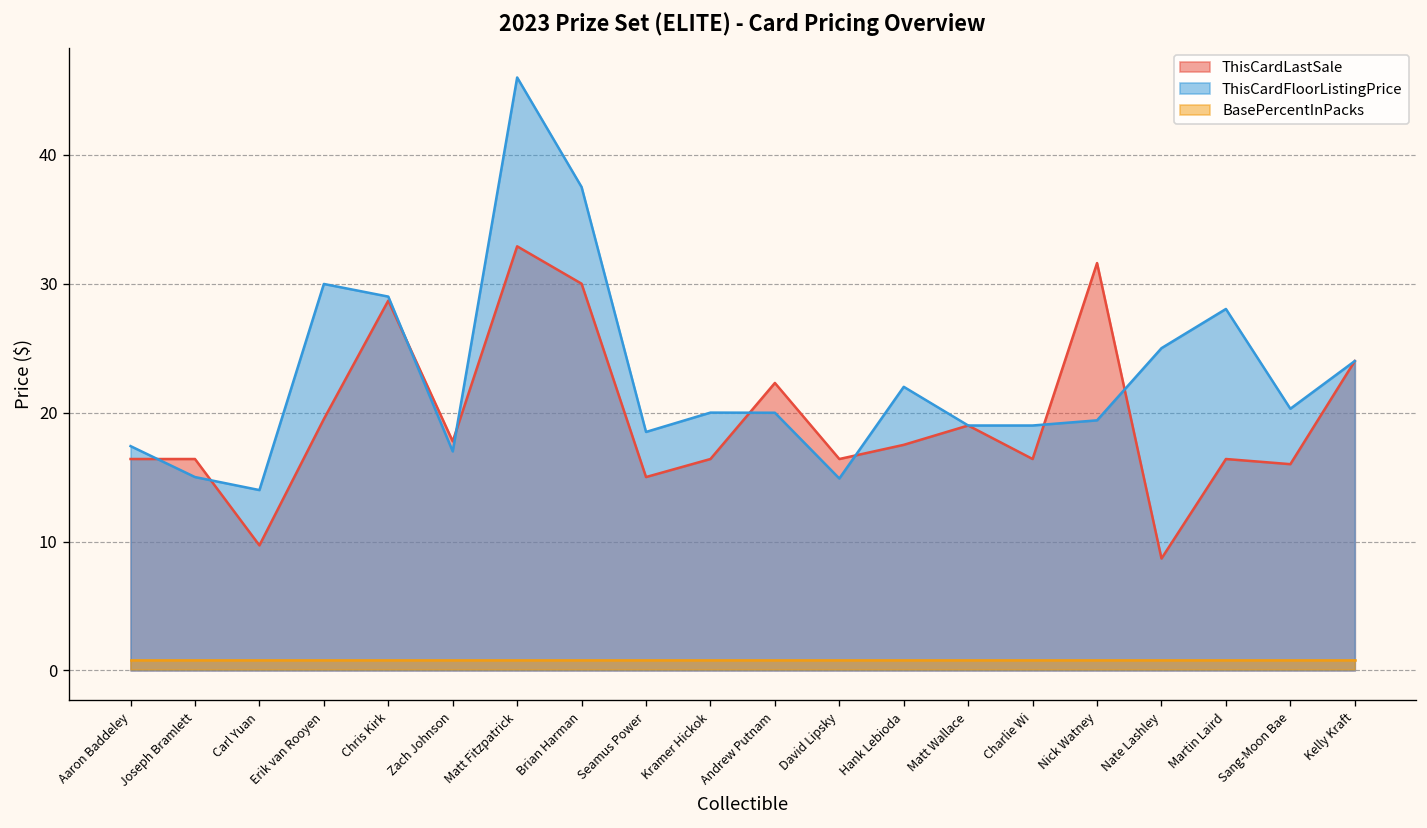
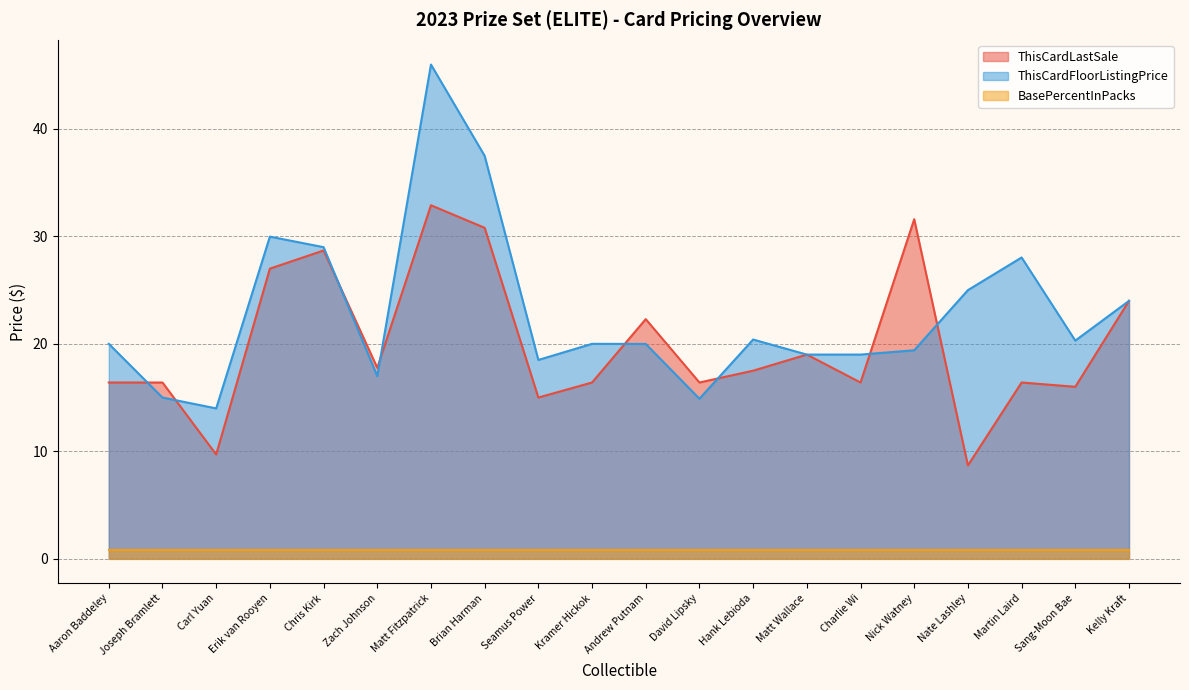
  {
    "ThisCardLastSale": {
      "Aaron Baddeley": 16.4,
      "Joseph Bramlett": 16.4,
      "Carl Yuan": 9.7,
-     "Erik van Rooyen": 19.5,
+     "Erik van Rooyen": 27.0,
      "Chris Kirk": 28.7,
      "Zach Johnson": 17.8,
      "Matt Fitzpatrick": 32.9,
-     "Brian Harman": 30.0,
+     "Brian Harman": 30.8,
      "Seamus Power": 15.0,
      "Kramer Hickok": 16.4,
      "Andrew Putnam": 22.3,
      "David Lipsky": 16.4,
      "Hank Lebioda": 17.5,
      "Charlie Wi": 16.4,
      "Nick Watney": 31.6,
      "Nate Lashley": 8.7,
      "Martin Laird": 16.4,
      "Sang-Moon Bae": 16.0
    },
    "ThisCardFloorListingPrice": {
-     "Aaron Baddeley": 17.4,
+     "Aaron Baddeley": 20.0,
      "Joseph Bramlett": 15.0,
      "Carl Yuan": 14.0,
      "Erik van Rooyen": 30.0,
      "Chris Kirk": 29.0,
      "Zach Johnson": 17.0,
      "Matt Fitzpatrick": 46.0,
      "Brian Harman": 37.5,
      "Seamus Power": 18.5,
      "Kramer Hickok": 20.0,
      "Andrew Putnam": 20.0,
      "David Lipsky": 14.9,
-     "Hank Lebioda": 22.0,
+     "Hank Lebioda": 20.4,
      "Charlie Wi": 19.0,
      "Nick Watney": 19.4,
      "Nate Lashley": 25.0,
      "Martin Laird": 28.0,
      "Sang-Moon Bae": 20.3
    },
    "BasePercentInPacks": {
      "Aaron Baddeley": 0.8,
      "Joseph Bramlett": 0.8,
      "Carl Yuan": 0.8,
      "Erik van Rooyen": 0.8,
      "Chris Kirk": 0.8,
      "Zach Johnson": 0.8,
      "Matt Fitzpatrick": 0.8,
      "Brian Harman": 0.8,
      "Seamus Power": 0.8,
      "Kramer Hickok": 0.8,
      "Andrew Putnam": 0.8,
      "David Lipsky": 0.8,
      "Hank Lebioda": 0.8,
      "Matt Wallace": 0.8,
      "Charlie Wi": 0.8,
      "Nick Watney": 0.8,
      "Nate Lashley": 0.8,
      "Martin Laird": 0.8,
      "Sang-Moon Bae": 0.8,
      "Kelly Kraft": 0.8
    }
  }
